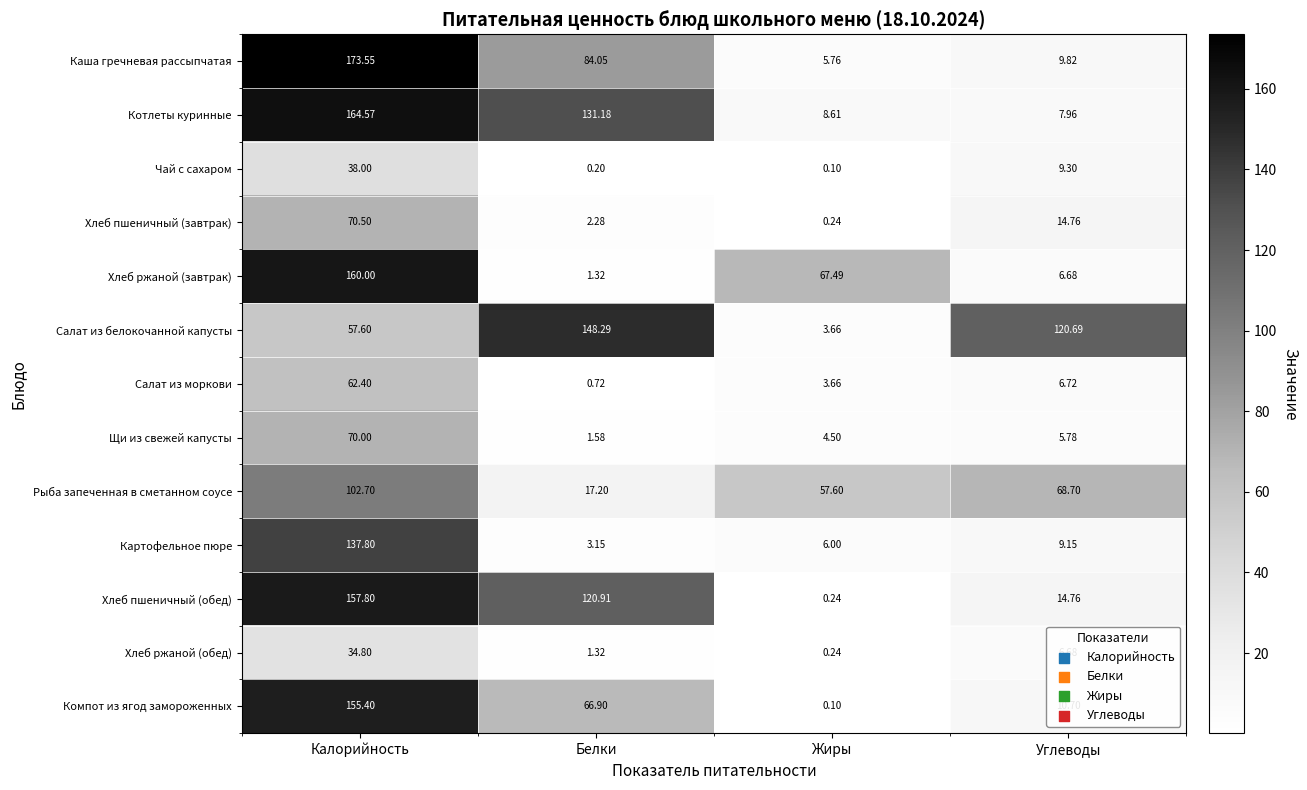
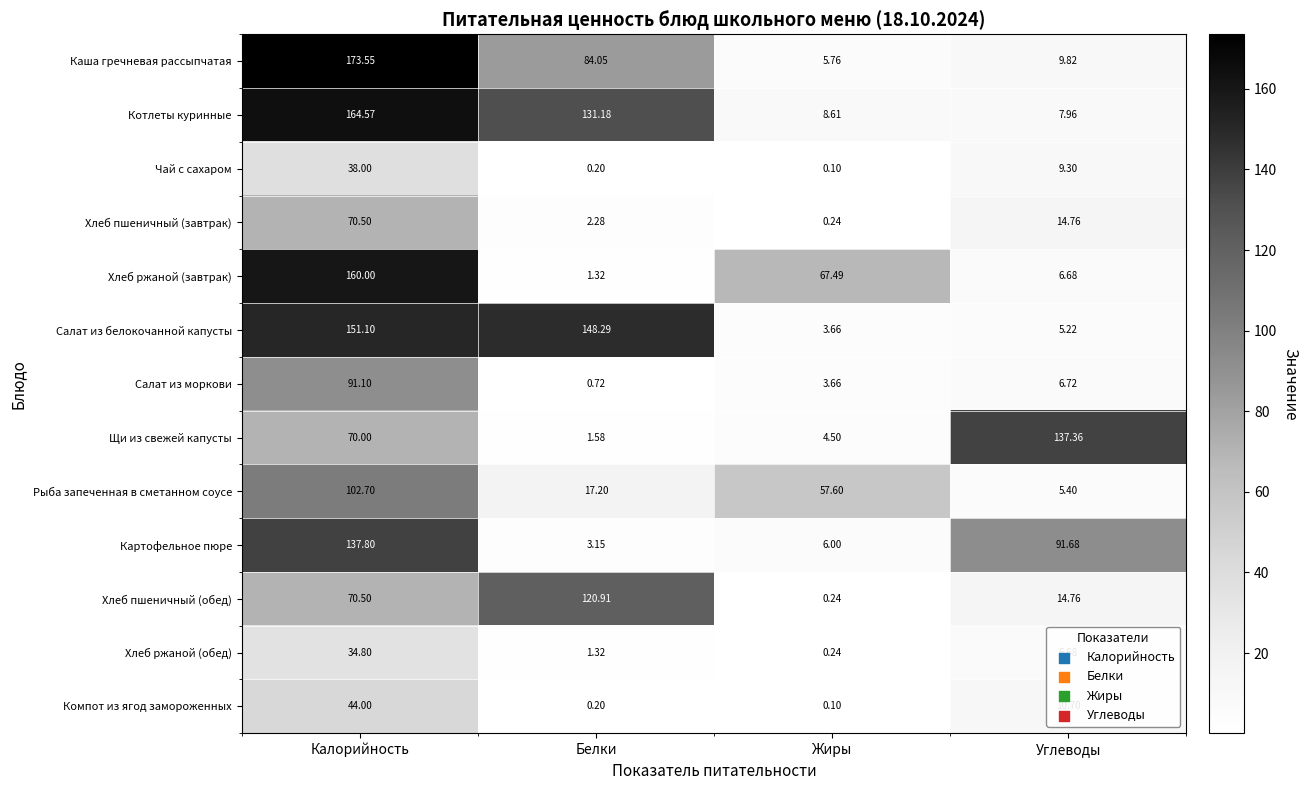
  {
    "Каша гречневая рассыпчатая": {
      "Калорийность": 173.55,
      "Белки": 84.05,
      "Жиры": 5.76,
      "Углеводы": 9.82
    },
    "Котлеты куринные": {
      "Калорийность": 164.57,
      "Белки": 131.18,
      "Жиры": 8.61,
      "Углеводы": 7.96
    },
    "Чай с сахаром": {
      "Калорийность": 38.00,
      "Белки": 0.20,
      "Жиры": 0.10,
      "Углеводы": 9.30
    },
    "Хлеб пшеничный (завтрак)": {
      "Калорийность": 70.50,
      "Белки": 2.28,
      "Жиры": 0.24,
      "Углеводы": 14.76
    },
    "Хлеб ржаной (завтрак)": {
      "Калорийность": 160.00,
      "Белки": 1.32,
      "Жиры": 67.49,
      "Углеводы": 6.68
    },
    "Салат из белокочанной капусты": {
-     "Калорийность": 57.60,
+     "Калорийность": 151.10,
      "Белки": 148.29,
      "Жиры": 3.66,
-     "Углеводы": 120.69
+     "Углеводы": 5.22
    },
    "Салат из моркови": {
-     "Калорийность": 62.40,
+     "Калорийность": 91.10,
      "Белки": 0.72,
      "Жиры": 3.66,
      "Углеводы": 6.72
    },
    "Щи из свежей капусты": {
      "Калорийность": 70.00,
      "Белки": 1.58,
      "Жиры": 4.50,
-     "Углеводы": 5.78
+     "Углеводы": 137.36
    },
    "Рыба запеченная в сметанном соусе": {
      "Калорийность": 102.70,
      "Белки": 17.20,
      "Жиры": 57.60,
-     "Углеводы": 68.70
+     "Углеводы": 5.40
    },
    "Картофельное пюре": {
      "Калорийность": 137.80,
      "Белки": 3.15,
      "Жиры": 6.00,
-     "Углеводы": 9.15
+     "Углеводы": 91.68
    },
    "Хлеб пшеничный (обед)": {
-     "Калорийность": 157.80,
+     "Калорийность": 70.50,
      "Белки": 120.91,
      "Жиры": 0.24,
      "Углеводы": 14.76
    },
    "Хлеб ржаной (обед)": {
      "Калорийность": 34.80,
      "Белки": 1.32,
      "Жиры": 0.24
    },
    "Компот из ягод замороженных": {
-     "Калорийность": 155.40,
-     "Белки": 66.90,
+     "Калорийность": 44.00,
+     "Белки": 0.20,
      "Жиры": 0.10
    }
  }
